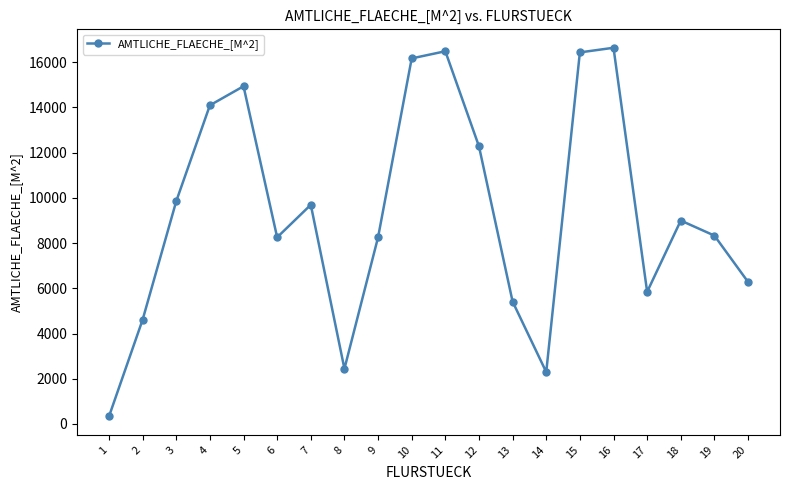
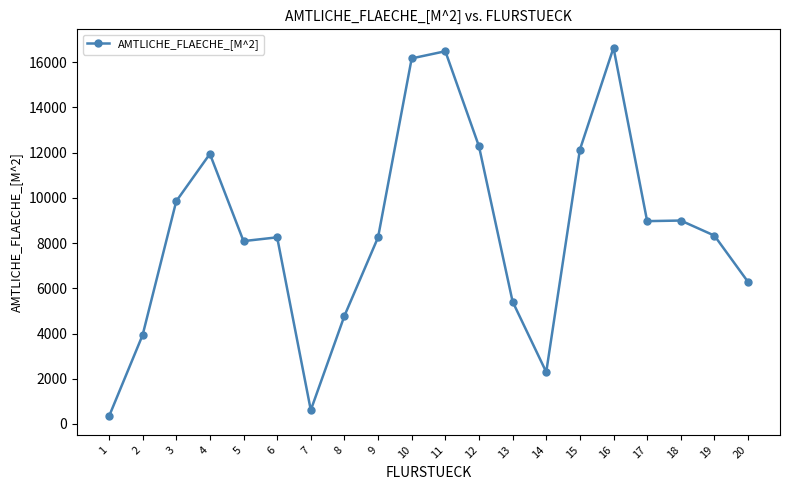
  {
    "1": 300,
-   "2": 4600,
+   "2": 3900,
    "3": 9800,
-   "4": 14100,
-   "5": 14900,
+   "4": 11900,
+   "5": 8100,
    "6": 8300,
-   "7": 9700,
-   "8": 2400,
+   "7": 600,
+   "8": 4800,
    "9": 8300,
    "10": 16200,
    "11": 16500,
    "12": 12300,
    "13": 5400,
    "14": 2300,
-   "15": 16400,
+   "15": 12100,
    "16": 16600,
-   "17": 5800,
+   "17": 9000,
    "18": 9000,
    "19": 8300,
    "20": 6300
  }
